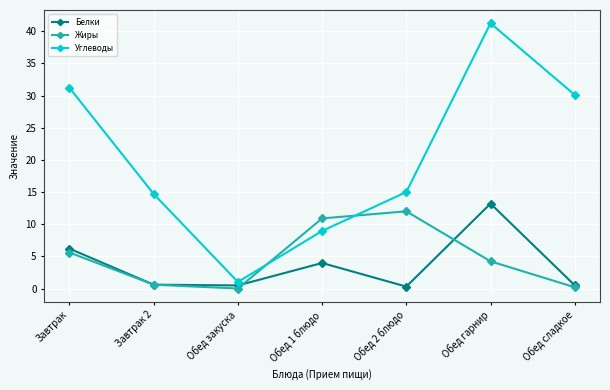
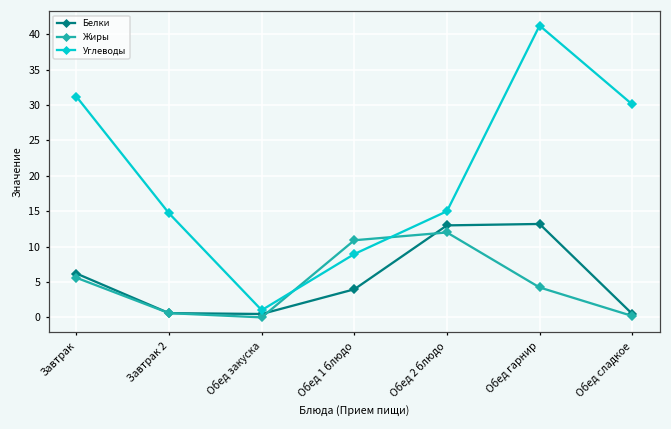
  {
    "Белки": {
      "Завтрак": 6,
      "Обед закуска": 0,
      "Обед 1 блюдо": 4,
-     "Обед 2 блюдо": 0,
+     "Обед 2 блюдо": 13,
      "Обед гарнир": 13
    }
  }
